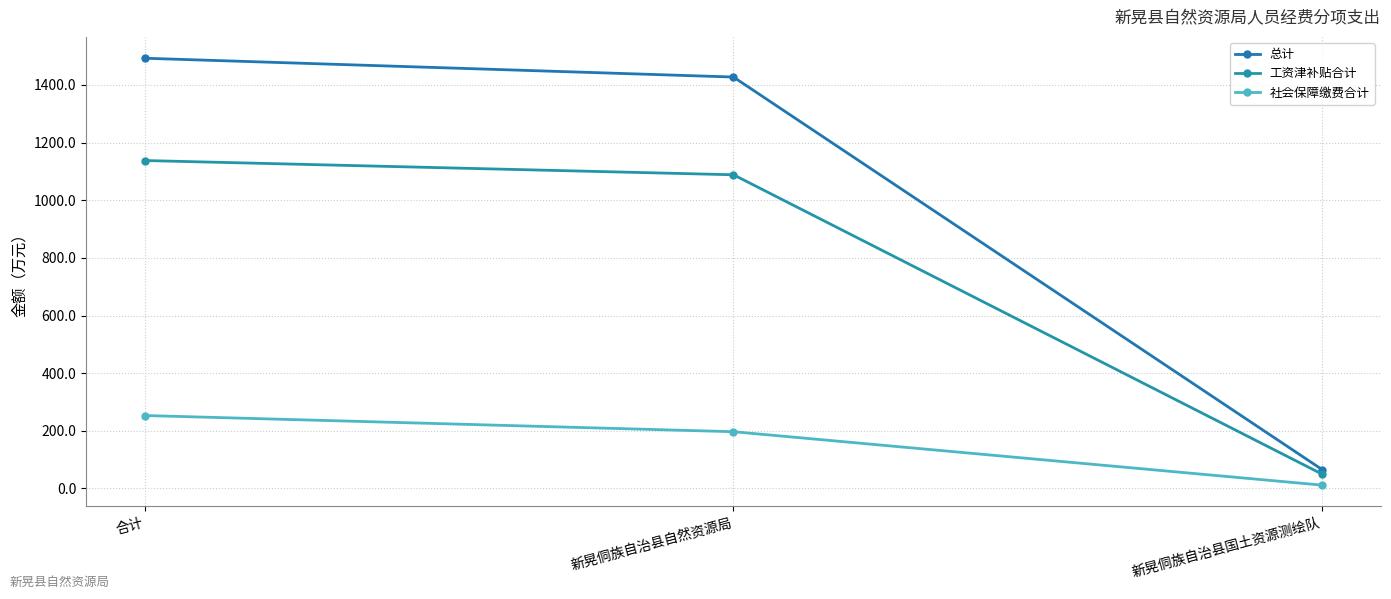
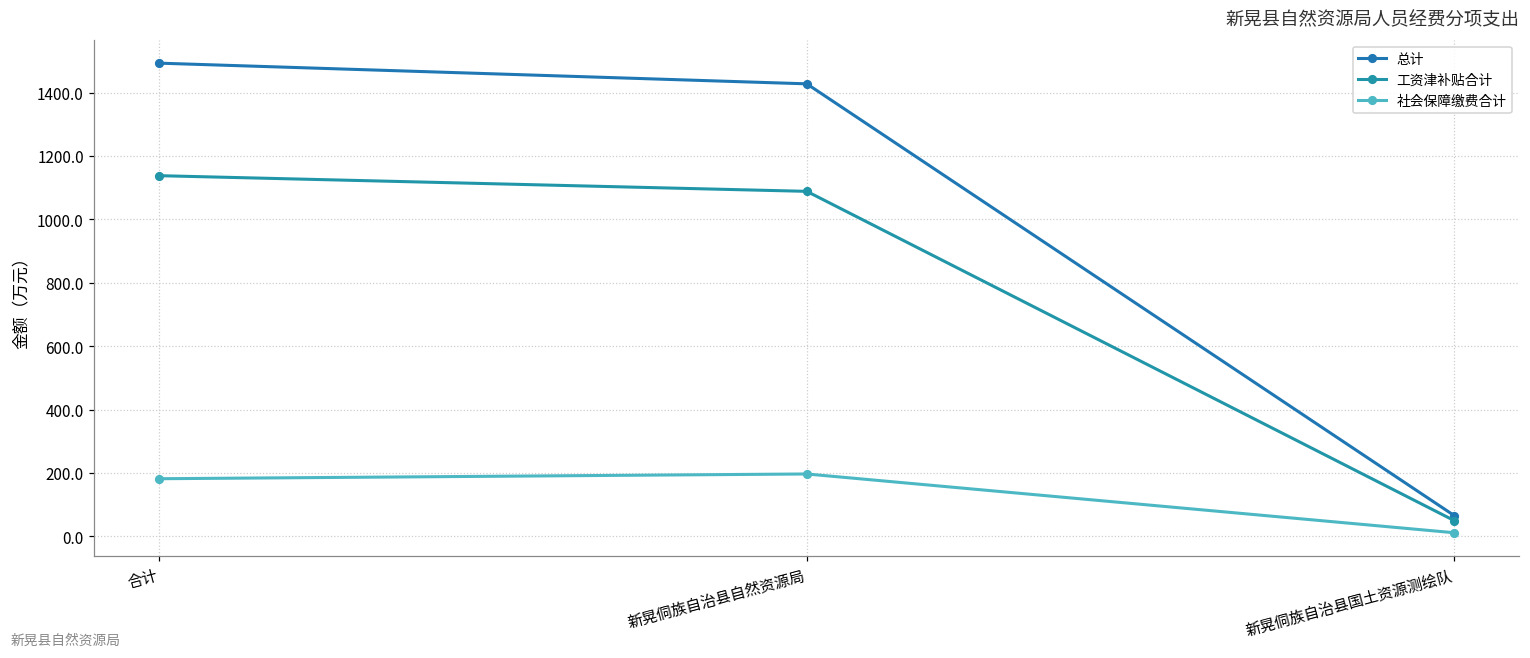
  {
    "社会保障缴费合计": {
-     "合计": 250,
+     "合计": 180,
      "新晃侗族自治县自然资源局": 200,
      "新晃侗族自治县国土资源测绘队": 10
    }
  }
